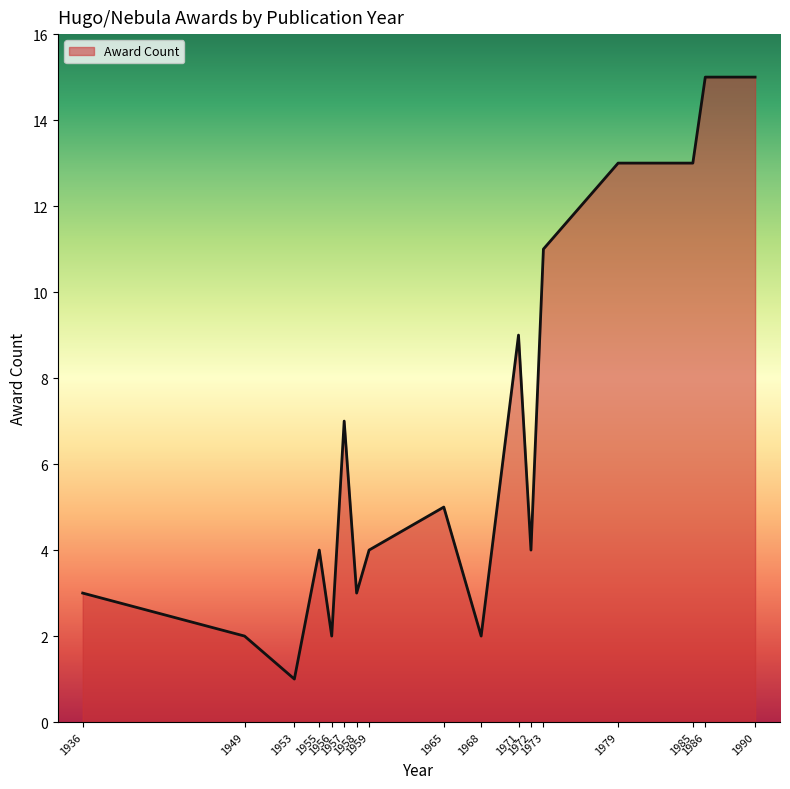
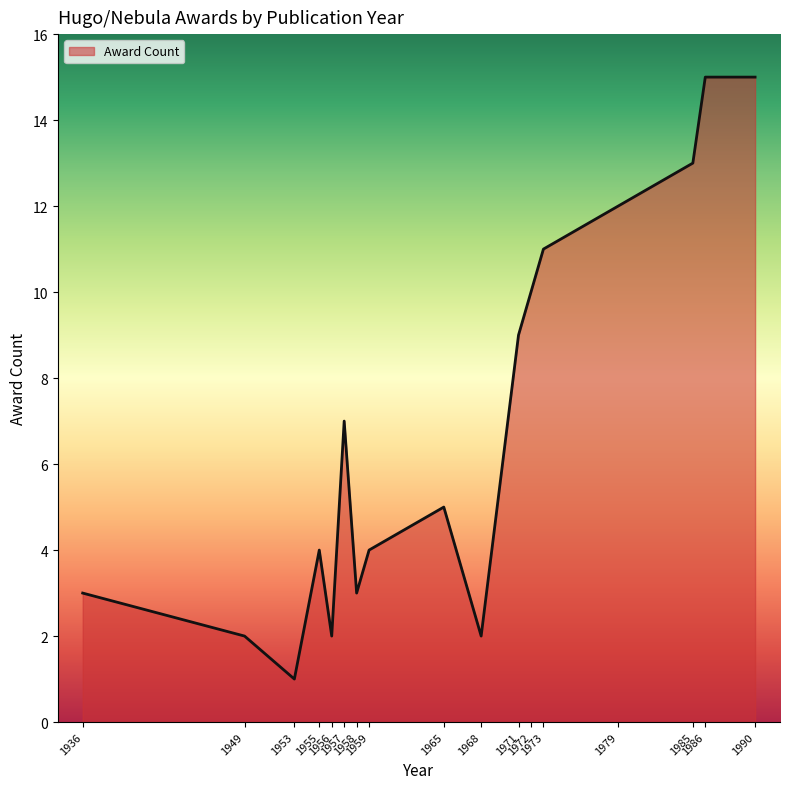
  {
    "1936": 3,
    "1949": 2,
    "1953": 1,
    "1955": 4,
    "1956": 2,
    "1957": 7,
    "1958": 3,
    "1959": 4,
    "1965": 5,
    "1968": 2,
    "1971": 9,
-   "1972": 4,
+   "1972": 10,
    "1973": 11,
-   "1979": 13,
+   "1979": 12,
    "1985": 13,
    "1986": 15,
    "1990": 15
  }
